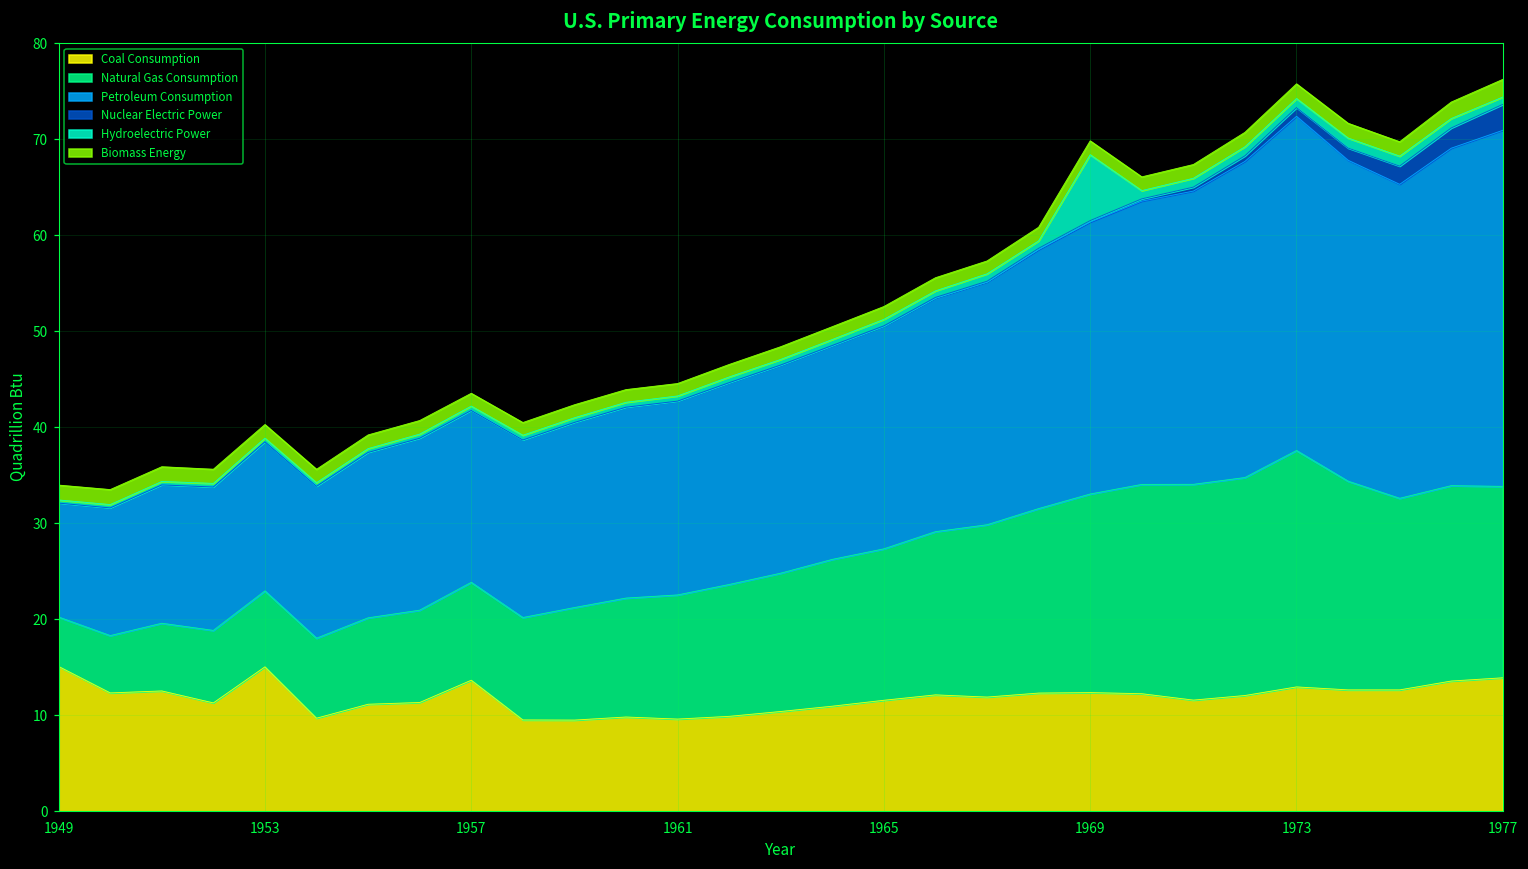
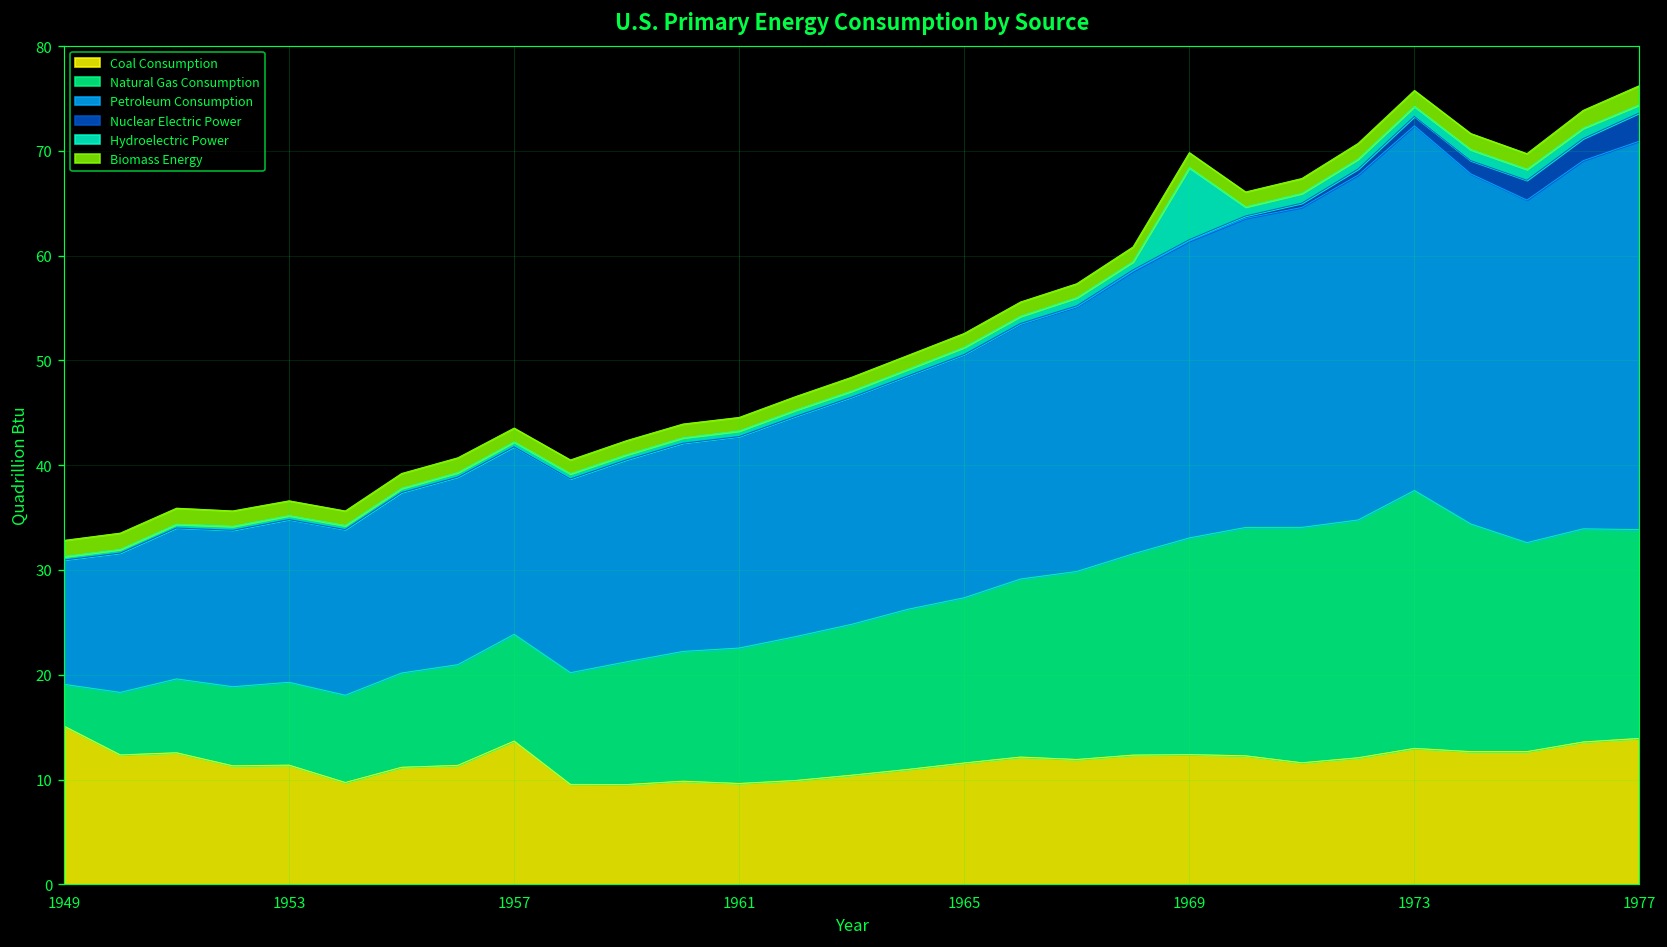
  {
    "Coal Consumption": {
      "1949": 15,
-     "1953": 15,
+     "1953": 11,
      "1957": 14,
      "1961": 10,
      "1965": 12,
      "1969": 12,
      "1973": 13,
      "1977": 14
    },
    "Natural Gas Consumption": {
-     "1949": 5,
+     "1949": 4,
      "1953": 8,
      "1957": 10,
      "1961": 13,
      "1965": 16,
      "1969": 21,
      "1973": 25,
      "1977": 20
    },
    "Petroleum Consumption": {
      "1973": 35,
      "1977": 37
    },
    "Nuclear Electric Power": {
      "1973": 1,
      "1977": 3
    },
    "Hydroelectric Power": {
      "1949": 0,
      "1953": 0,
      "1957": 0,
      "1961": 1,
      "1965": 1,
      "1969": 7,
      "1973": 1,
      "1977": 1
    },
    "Biomass Energy": {
      "1949": 2,
      "1953": 1,
      "1957": 1,
      "1961": 1,
      "1965": 1,
      "1969": 1,
      "1973": 2,
      "1977": 2
    }
  }
